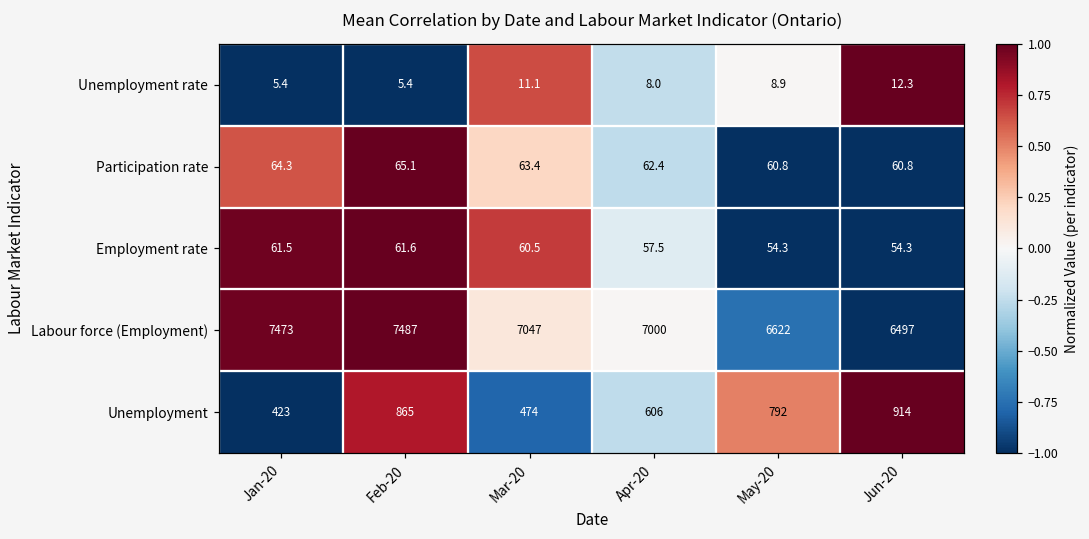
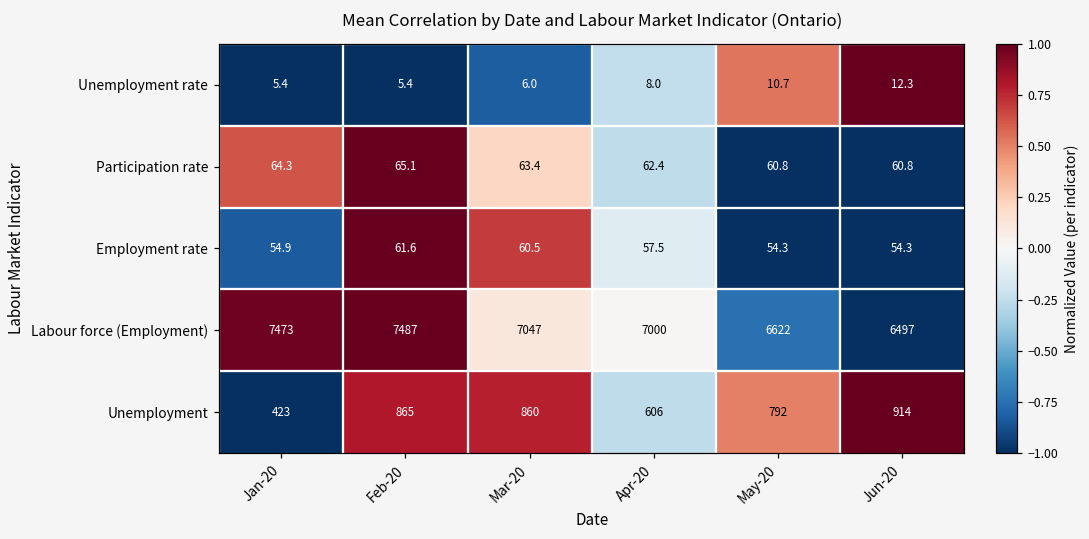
  {
    "Unemployment rate": {
      "Jan-20": 5.4,
      "Feb-20": 5.4,
-     "Mar-20": 11.1,
+     "Mar-20": 6.0,
      "Apr-20": 8.0,
-     "May-20": 8.9,
+     "May-20": 10.7,
      "Jun-20": 12.3
    },
    "Participation rate": {
      "Jan-20": 64.3,
      "Feb-20": 65.1,
      "Mar-20": 63.4,
      "Apr-20": 62.4,
      "May-20": 60.8,
      "Jun-20": 60.8
    },
    "Employment rate": {
-     "Jan-20": 61.5,
+     "Jan-20": 54.9,
      "Feb-20": 61.6,
      "Mar-20": 60.5,
      "Apr-20": 57.5,
      "May-20": 54.3,
      "Jun-20": 54.3
    },
    "Labour force (Employment)": {
      "Jan-20": 7473,
      "Feb-20": 7487,
      "Mar-20": 7047,
      "Apr-20": 7000,
      "May-20": 6622,
      "Jun-20": 6497
    },
    "Unemployment": {
      "Jan-20": 423,
      "Feb-20": 865,
-     "Mar-20": 474,
+     "Mar-20": 860,
      "Apr-20": 606,
      "May-20": 792,
      "Jun-20": 914
    }
  }
